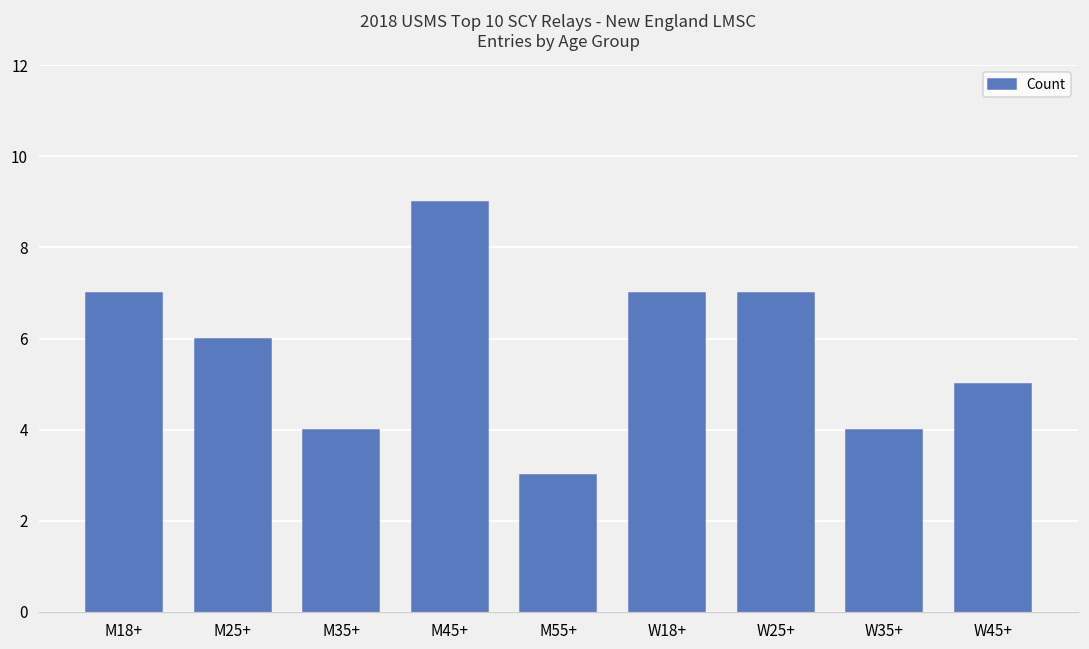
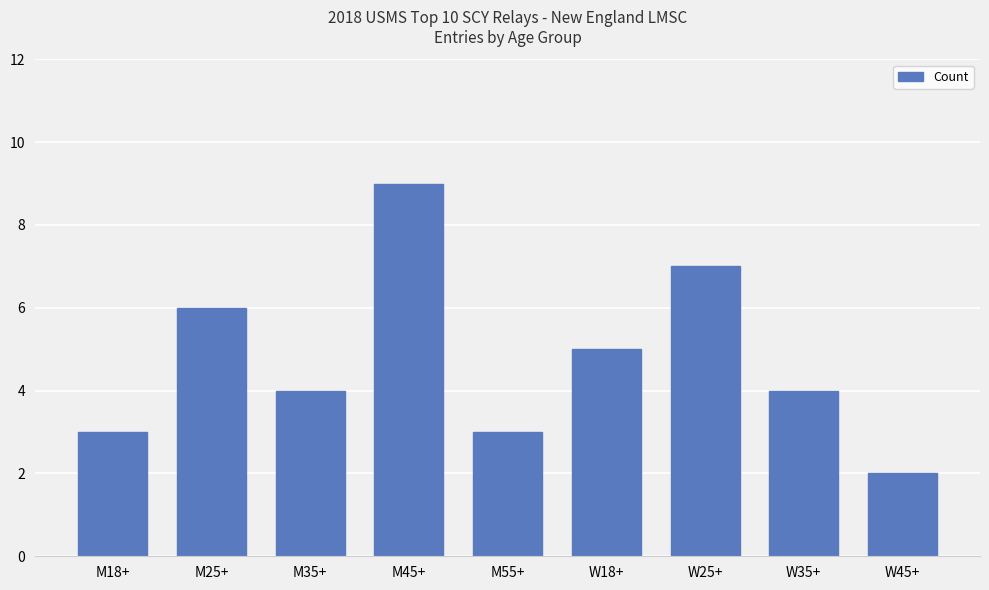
  {
-   "M18+": 7,
+   "M18+": 3,
    "M25+": 6,
    "M35+": 4,
    "M45+": 9,
    "M55+": 3,
-   "W18+": 7,
+   "W18+": 5,
    "W25+": 7,
    "W35+": 4,
-   "W45+": 5
+   "W45+": 2
  }
